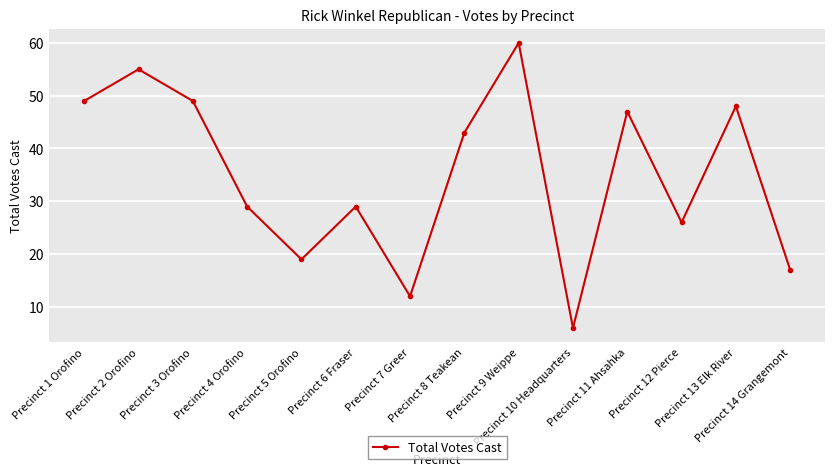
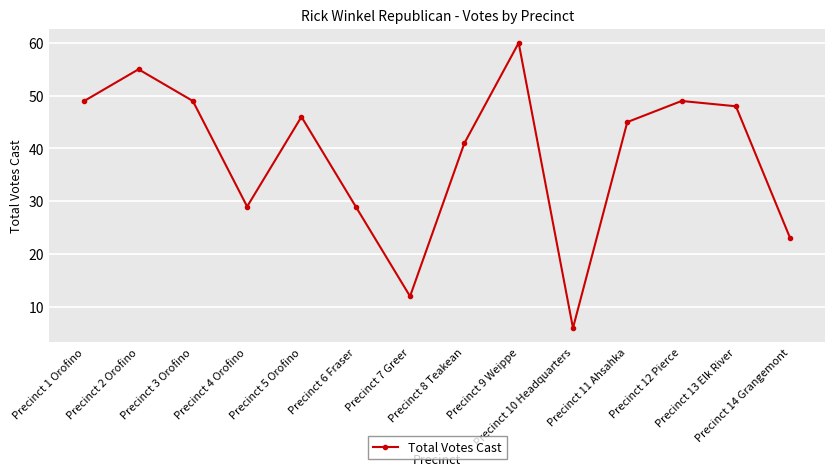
  {
    "Precinct 1 Orofino": 49,
    "Precinct 2 Orofino": 55,
    "Precinct 3 Orofino": 49,
    "Precinct 4 Orofino": 29,
-   "Precinct 5 Orofino": 19,
+   "Precinct 5 Orofino": 46,
    "Precinct 6 Fraser": 29,
    "Precinct 7 Greer": 12,
-   "Precinct 8 Teakean": 43,
+   "Precinct 8 Teakean": 41,
    "Precinct 9 Weippe": 60,
    "Precinct 10 Headquarters": 6,
-   "Precinct 11 Ahsahka": 47,
-   "Precinct 12 Pierce": 26,
+   "Precinct 11 Ahsahka": 45,
+   "Precinct 12 Pierce": 49,
    "Precinct 13 Elk River": 48,
-   "Precinct 14 Grangemont": 17
+   "Precinct 14 Grangemont": 23
  }
